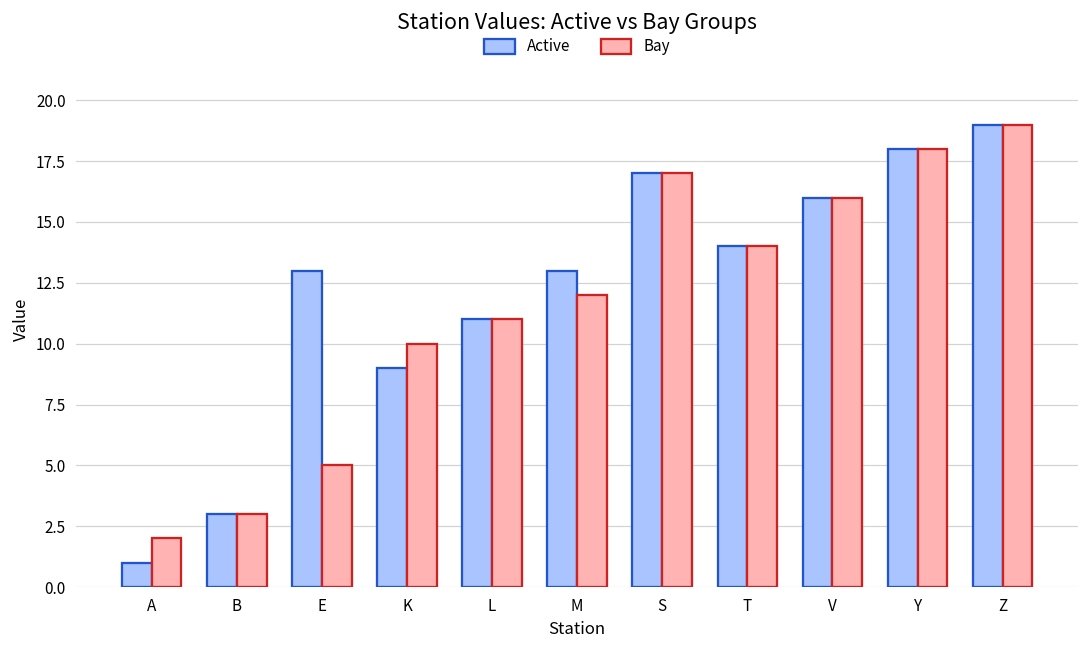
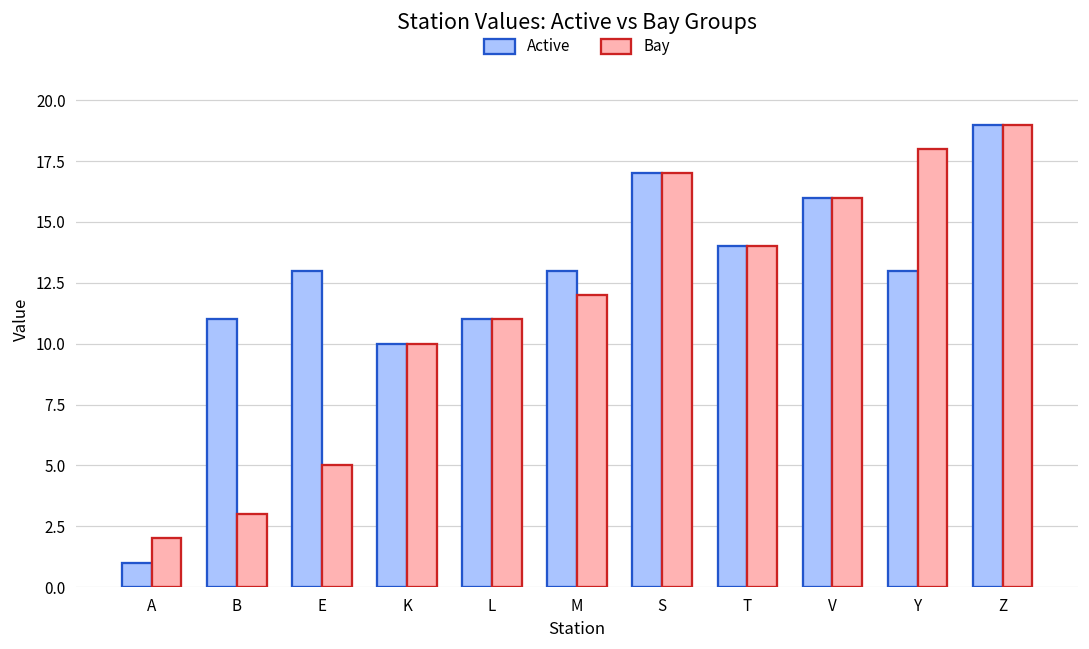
  {
    "Active": {
      "A": 1,
-     "B": 3,
+     "B": 11,
      "E": 13,
-     "K": 9,
+     "K": 10,
      "L": 11,
      "M": 13,
      "S": 17,
      "T": 14,
      "V": 16,
-     "Y": 18,
+     "Y": 13,
      "Z": 19
    },
    "Bay": {
      "A": 2,
      "B": 3,
      "E": 5,
      "K": 10,
      "L": 11,
      "M": 12,
      "S": 17,
      "T": 14,
      "V": 16,
      "Y": 18,
      "Z": 19
    }
  }
